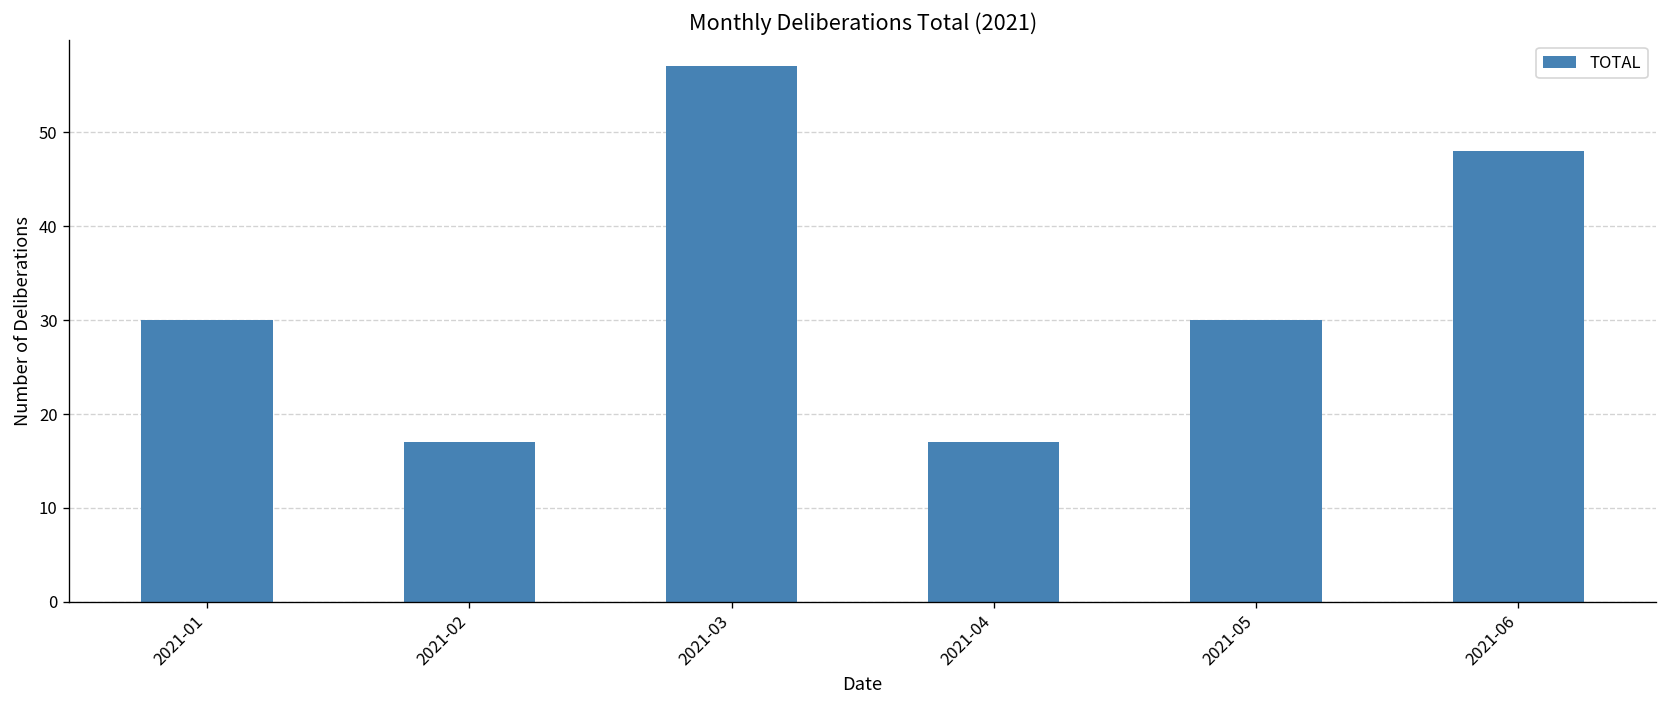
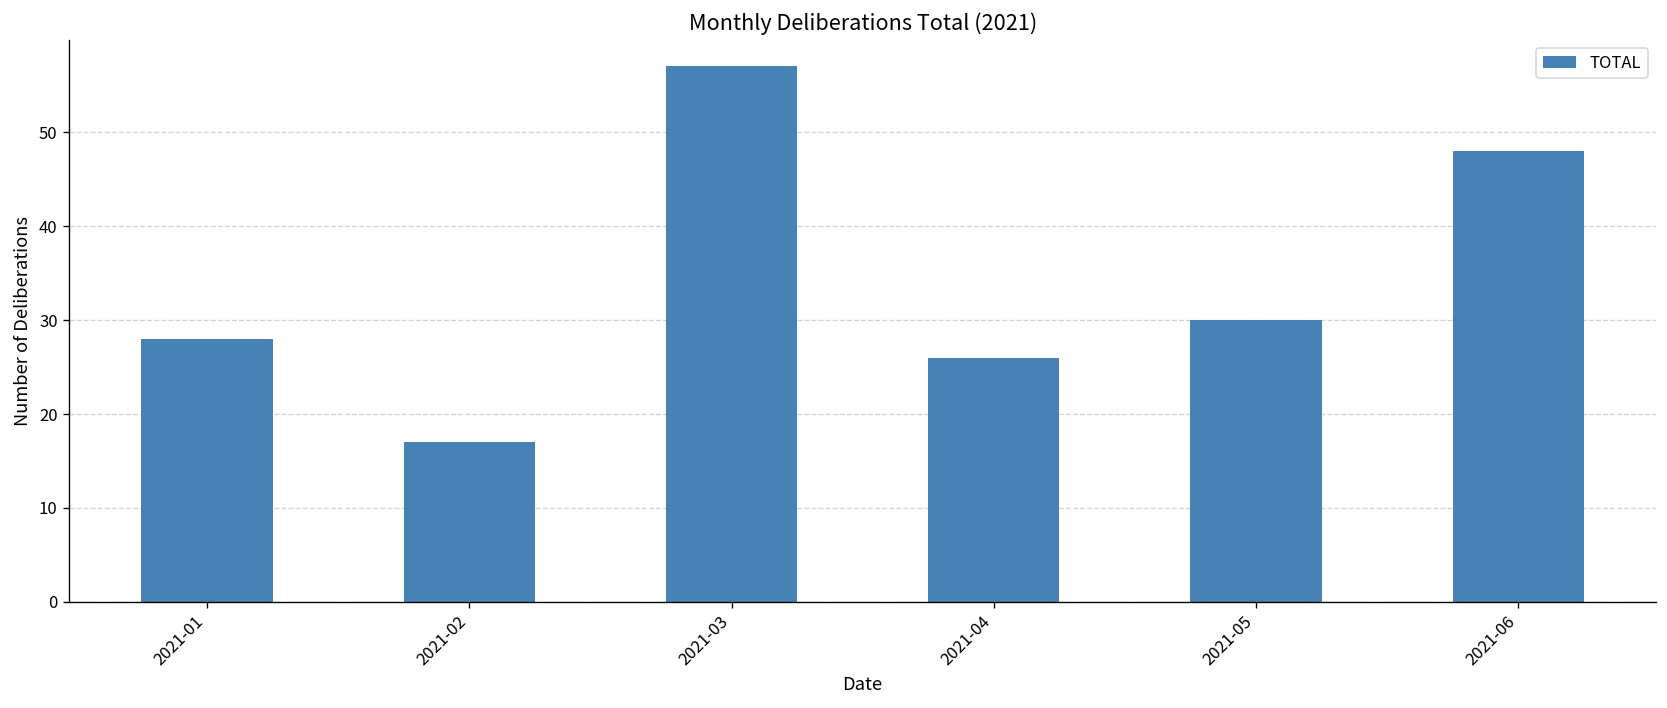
  {
-   "2021-01": 30,
+   "2021-01": 28,
    "2021-02": 17,
    "2021-03": 57,
-   "2021-04": 17,
+   "2021-04": 26,
    "2021-05": 30,
    "2021-06": 48
  }
